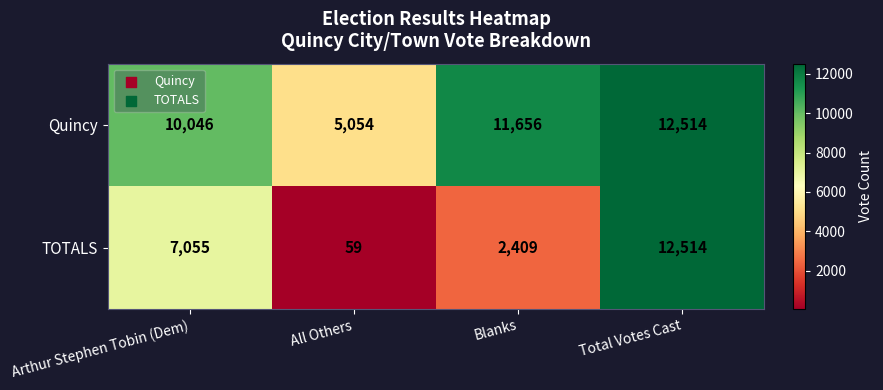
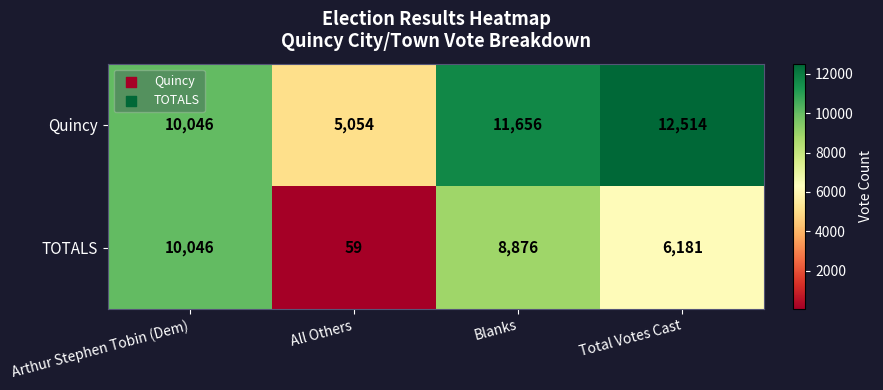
  {
    "Quincy": {
      "Arthur Stephen Tobin (Dem)": "10,046",
      "All Others": "5,054",
      "Blanks": "11,656",
      "Total Votes Cast": "12,514"
    },
    "TOTALS": {
-     "Arthur Stephen Tobin (Dem)": "7,055",
+     "Arthur Stephen Tobin (Dem)": "10,046",
      "All Others": "59",
-     "Blanks": "2,409",
-     "Total Votes Cast": "12,514"
+     "Blanks": "8,876",
+     "Total Votes Cast": "6,181"
    }
  }
